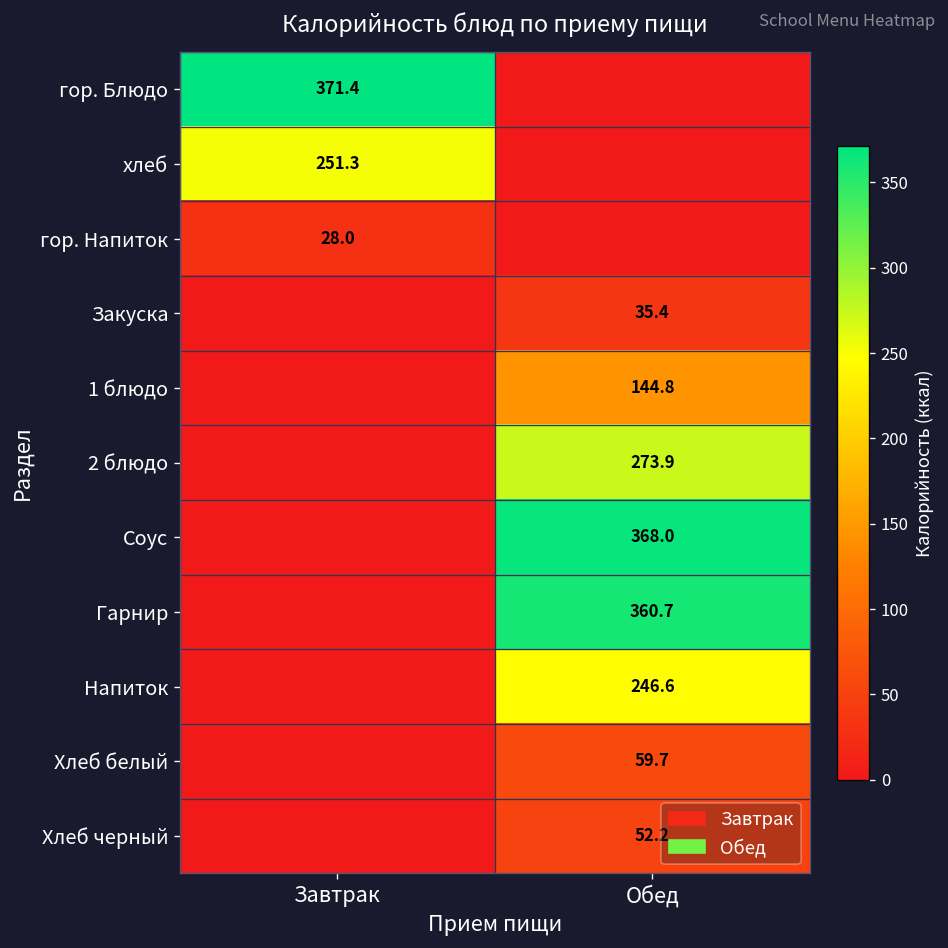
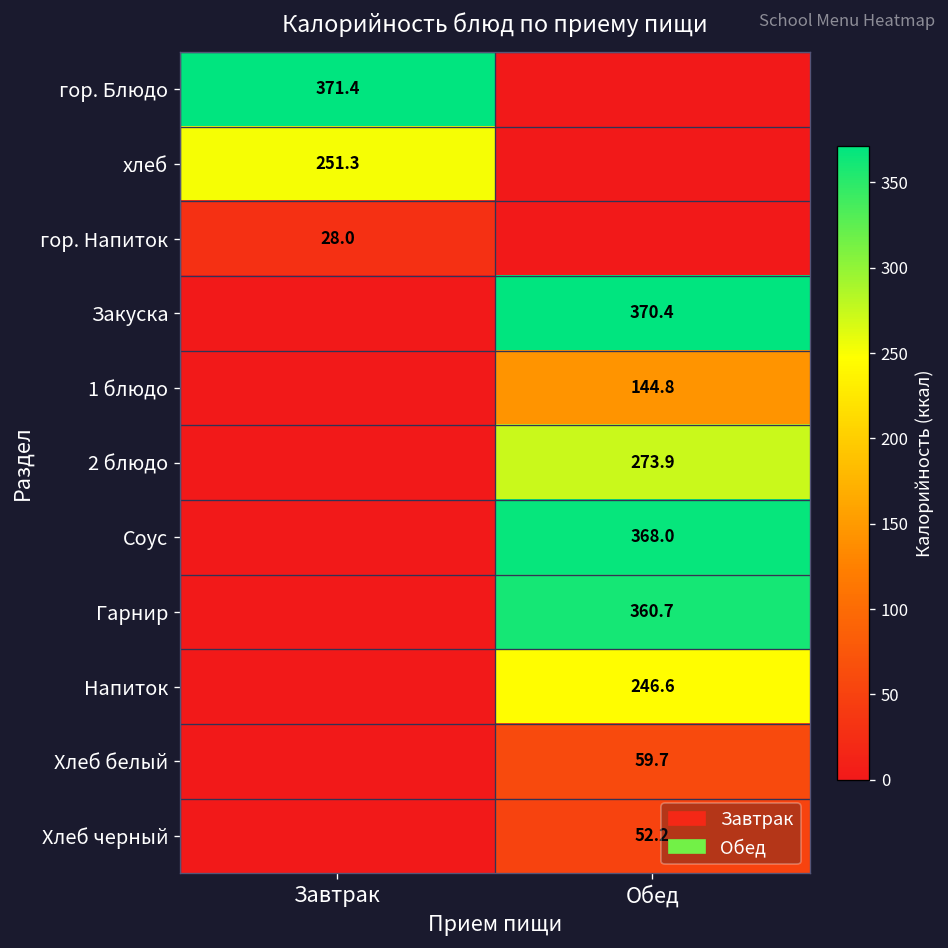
  {
    "гор. Блюдо": {
      "Завтрак": 371.4
    },
    "хлеб": {
      "Завтрак": 251.3
    },
    "гор. Напиток": {
      "Завтрак": 28.0
    },
    "Закуска": {
-     "Обед": 35.4
+     "Обед": 370.4
    },
    "1 блюдо": {
      "Обед": 144.8
    },
    "2 блюдо": {
      "Обед": 273.9
    },
    "Соус": {
      "Обед": 368.0
    },
    "Гарнир": {
      "Обед": 360.7
    },
    "Напиток": {
      "Обед": 246.6
    },
    "Хлеб белый": {
      "Обед": 59.7
    }
  }
